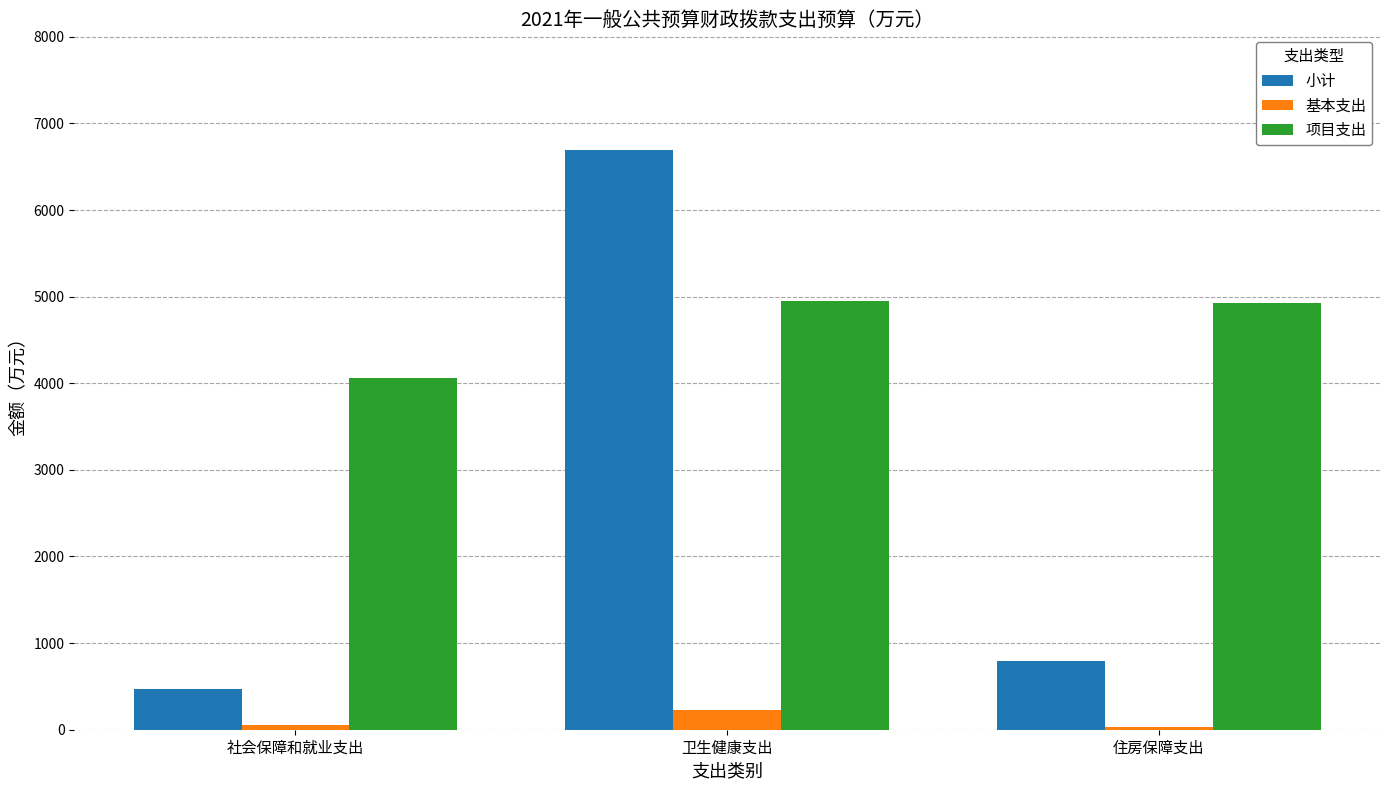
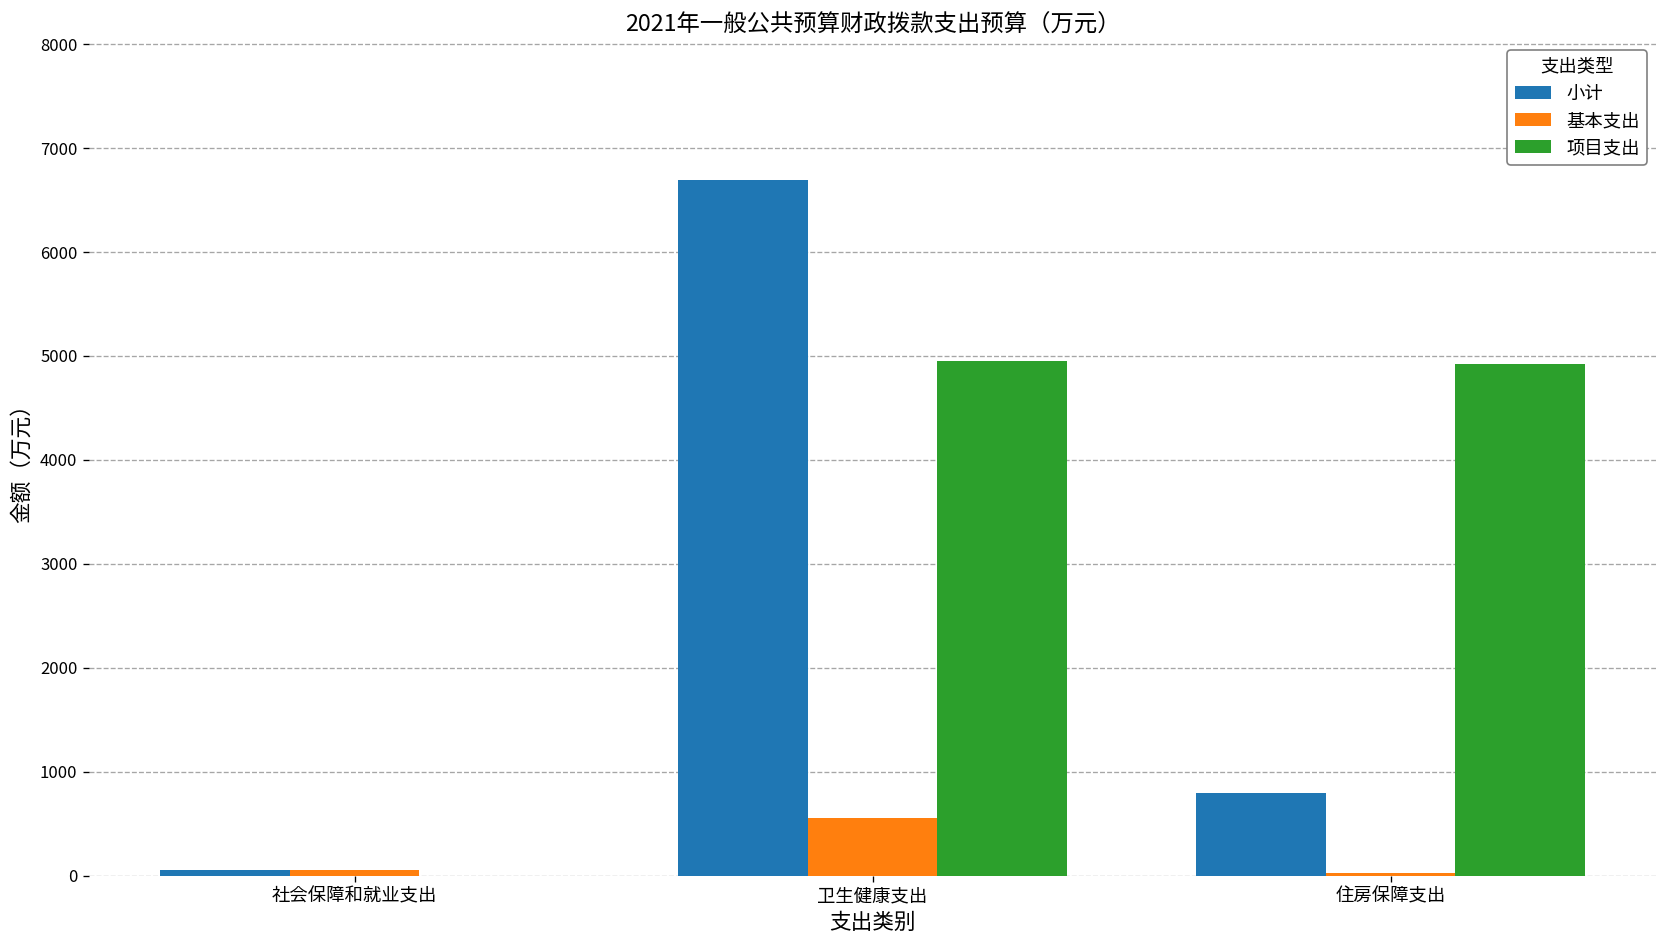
  {
    "小计": {
-     "社会保障和就业支出": 500,
+     "社会保障和就业支出": 100,
      "卫生健康支出": 6700,
      "住房保障支出": 800
    },
    "基本支出": {
      "社会保障和就业支出": 100,
-     "卫生健康支出": 200
+     "卫生健康支出": 600
    },
    "项目支出": {
-     "社会保障和就业支出": 4100,
+     "社会保障和就业支出": 0,
      "卫生健康支出": 5000,
      "住房保障支出": 4900
    }
  }
